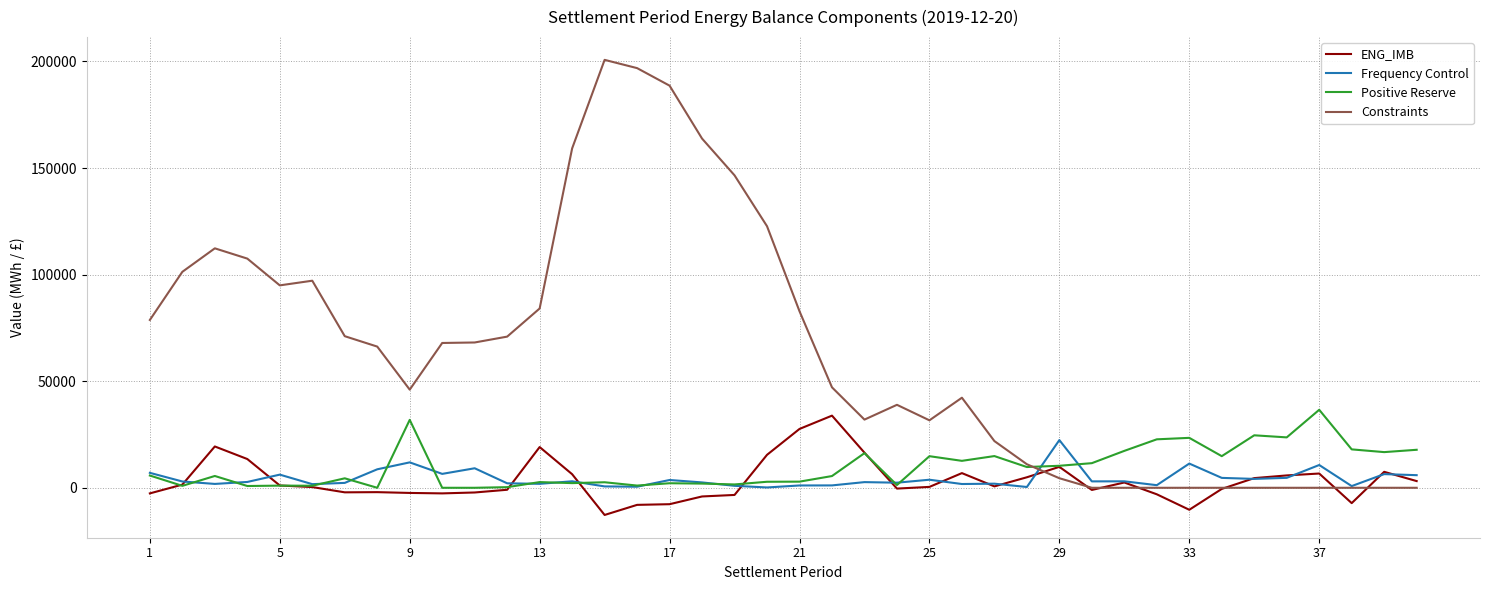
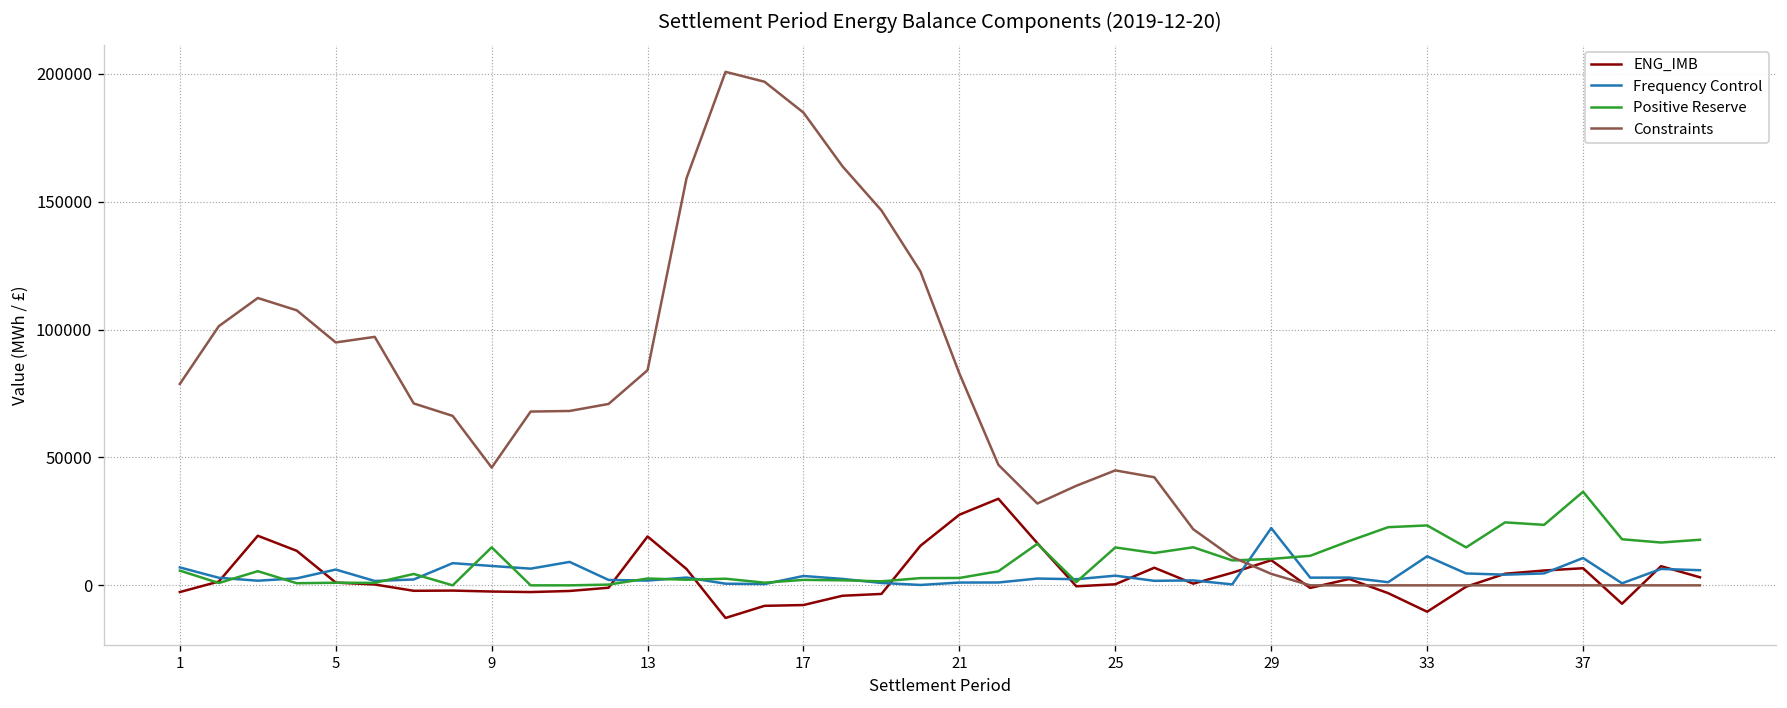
  {
    "ENG_IMB": {
      "1": -3000,
      "9": -2000,
      "13": 19000,
      "17": -8000,
      "21": 28000,
      "25": 0,
      "33": -10000,
      "37": 7000
    },
    "Frequency Control": {
      "1": 7000,
      "5": 6000,
-     "9": 12000,
+     "9": 8000,
      "17": 4000,
      "21": 1000,
      "25": 4000,
      "29": 22000,
      "33": 11000,
      "37": 11000
    },
    "Positive Reserve": {
      "1": 6000,
-     "9": 32000,
+     "9": 15000,
      "17": 2000,
      "21": 3000,
      "25": 15000,
      "33": 23000,
      "37": 37000
    },
    "Constraints": {
      "1": 79000,
      "5": 95000,
      "9": 46000,
      "13": 84000,
-     "17": 189000,
+     "17": 185000,
      "21": 83000,
-     "25": 32000,
+     "25": 45000,
      "29": 4000,
      "33": 0,
      "37": 0
    }
  }
